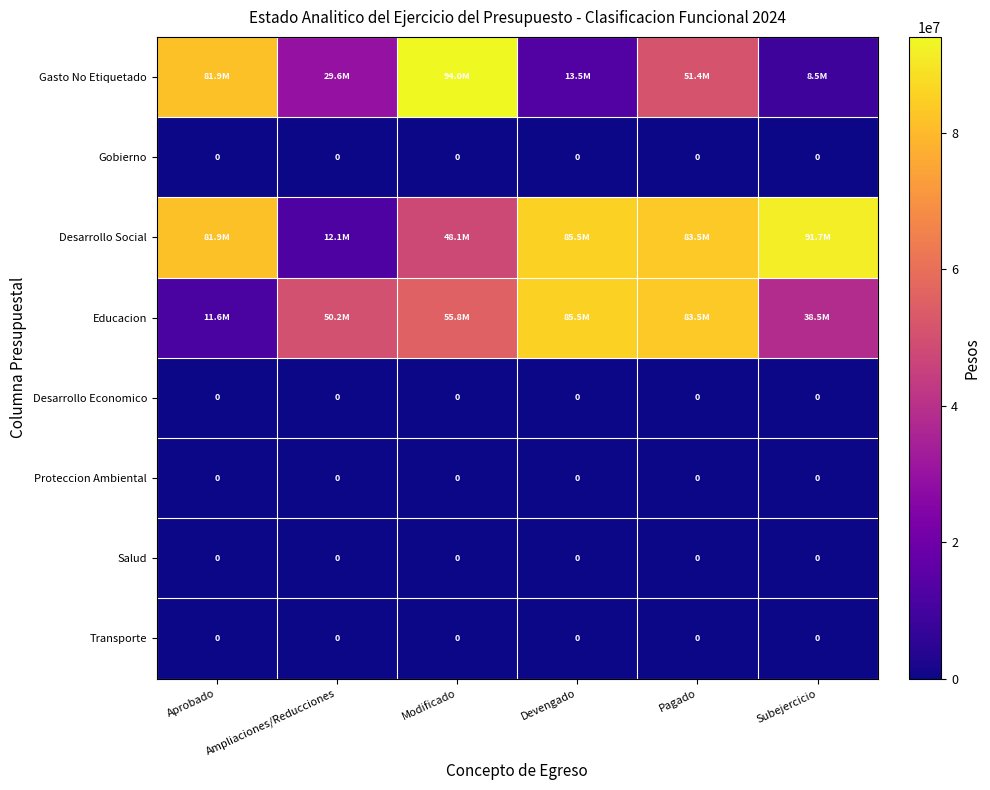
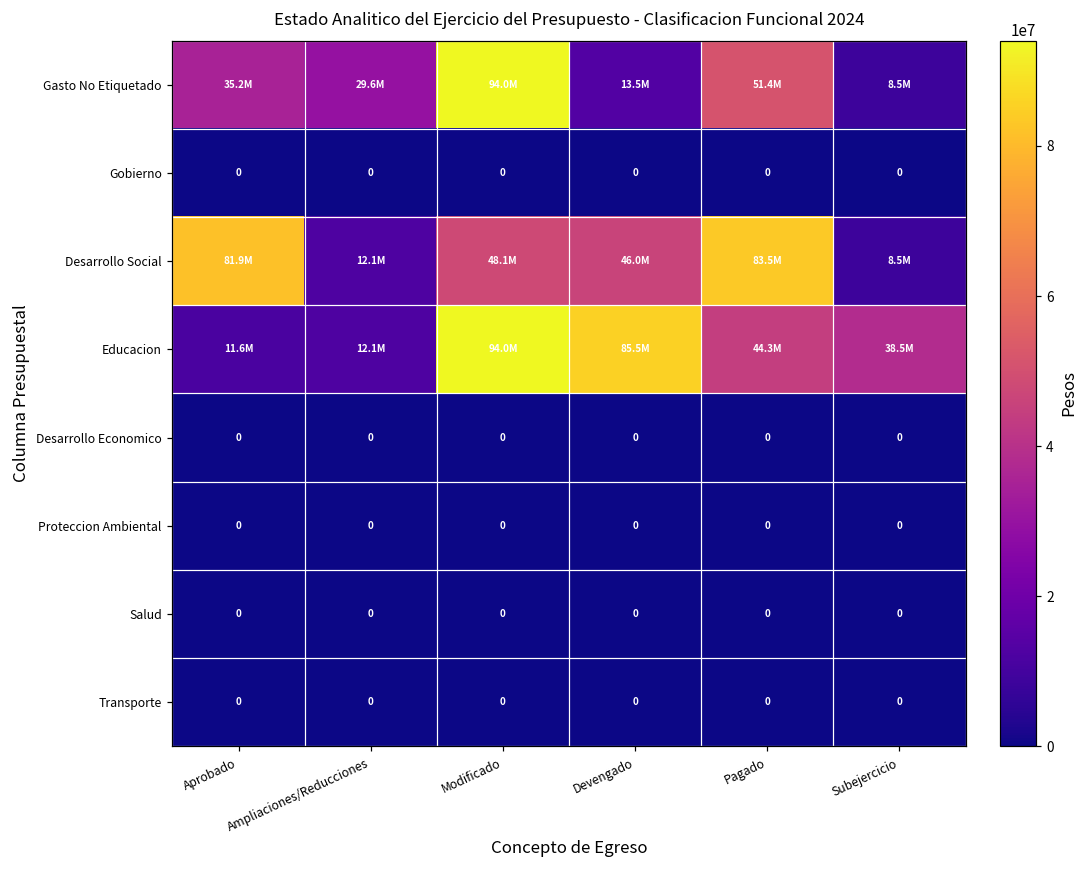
  {
    "Gasto No Etiquetado": {
-     "Aprobado": "81.9M",
+     "Aprobado": "35.2M",
      "Ampliaciones/Reducciones": "29.6M",
      "Modificado": "94.0M",
      "Devengado": "13.5M",
      "Pagado": "51.4M",
      "Subejercicio": "8.5M"
    },
    "Gobierno": {
      "Aprobado": "0",
      "Ampliaciones/Reducciones": "0",
      "Modificado": "0",
      "Devengado": "0",
      "Pagado": "0",
      "Subejercicio": "0"
    },
    "Desarrollo Social": {
      "Aprobado": "81.9M",
      "Ampliaciones/Reducciones": "12.1M",
      "Modificado": "48.1M",
-     "Devengado": "85.5M",
+     "Devengado": "46.0M",
      "Pagado": "83.5M",
-     "Subejercicio": "91.7M"
+     "Subejercicio": "8.5M"
    },
    "Educacion": {
      "Aprobado": "11.6M",
-     "Ampliaciones/Reducciones": "50.2M",
-     "Modificado": "55.8M",
+     "Ampliaciones/Reducciones": "12.1M",
+     "Modificado": "94.0M",
      "Devengado": "85.5M",
-     "Pagado": "83.5M",
+     "Pagado": "44.3M",
      "Subejercicio": "38.5M"
    },
    "Desarrollo Economico": {
      "Aprobado": "0",
      "Ampliaciones/Reducciones": "0",
      "Modificado": "0",
      "Devengado": "0",
      "Pagado": "0",
      "Subejercicio": "0"
    },
    "Proteccion Ambiental": {
      "Aprobado": "0",
      "Ampliaciones/Reducciones": "0",
      "Modificado": "0",
      "Devengado": "0",
      "Pagado": "0",
      "Subejercicio": "0"
    },
    "Salud": {
      "Aprobado": "0",
      "Ampliaciones/Reducciones": "0",
      "Modificado": "0",
      "Devengado": "0",
      "Pagado": "0",
      "Subejercicio": "0"
    },
    "Transporte": {
      "Aprobado": "0",
      "Ampliaciones/Reducciones": "0",
      "Modificado": "0",
      "Devengado": "0",
      "Pagado": "0",
      "Subejercicio": "0"
    }
  }
